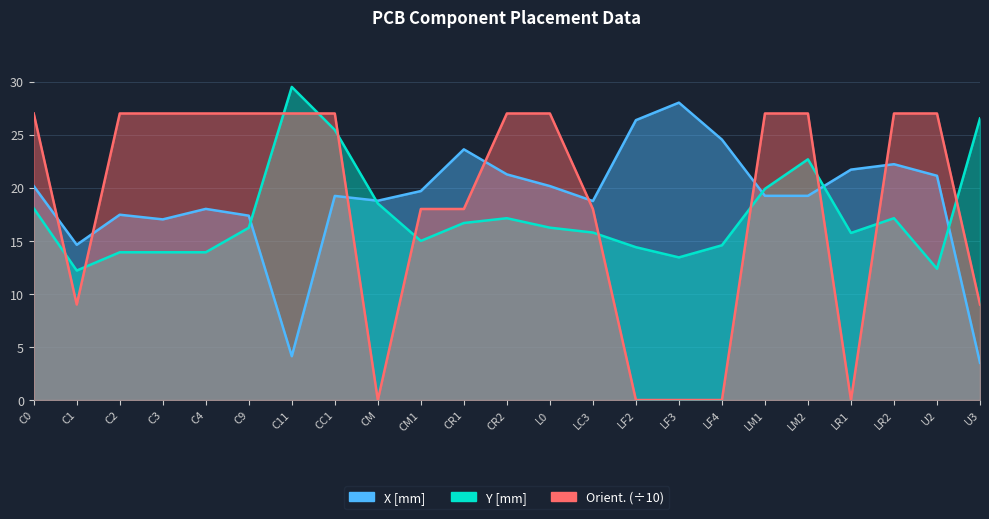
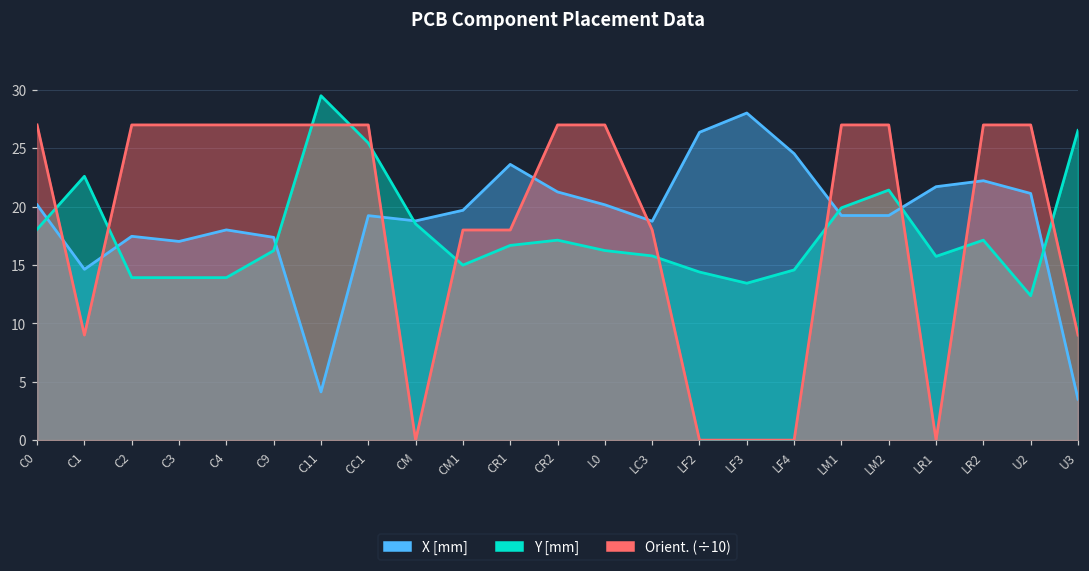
  {
    "X [mm]": {
      "C0": 20.2,
      "C1": 14.6,
      "C2": 17.5,
      "C3": 17.0,
      "C4": 18.0,
      "C9": 17.4,
      "C11": 4.1,
      "CC1": 19.2,
      "CM": 18.8,
      "CM1": 19.7,
      "CR1": 23.6,
      "CR2": 21.3,
      "L0": 20.2,
      "LC3": 18.8,
      "LF2": 26.4,
      "LF3": 28.0,
      "LF4": 24.5,
      "LM1": 19.2,
      "LM2": 19.2,
      "LR1": 21.7,
      "LR2": 22.2,
      "U2": 21.1,
      "U3": 3.5
    },
    "Y [mm]": {
      "C0": 18.1,
-     "C1": 12.2,
+     "C1": 22.6,
      "C2": 13.9,
      "C3": 13.9,
      "C4": 13.9,
      "C9": 16.2,
      "C11": 29.5,
      "CC1": 25.5,
      "CM": 18.5,
      "CM1": 15.0,
      "CR1": 16.7,
      "CR2": 17.1,
      "L0": 16.2,
      "LC3": 15.8,
      "LF2": 14.4,
      "LF3": 13.4,
      "LF4": 14.6,
      "LM1": 19.9,
-     "LM2": 22.7,
+     "LM2": 21.4,
      "LR1": 15.7,
      "LR2": 17.1,
      "U2": 12.4,
      "U3": 26.5
    },
    "Orient. (÷10)": {
      "C0": 27.0,
      "C1": 9.0,
      "C2": 27.0,
      "C3": 27.0,
      "C4": 27.0,
      "C9": 27.0,
      "C11": 27.0,
      "CC1": 27.0,
      "CM": 0.0,
      "CM1": 18.0,
      "CR1": 18.0,
      "CR2": 27.0,
      "L0": 27.0,
      "LC3": 18.0,
      "LF2": 0.0,
      "LF3": 0.0,
      "LF4": 0.0,
      "LM1": 27.0,
      "LM2": 27.0,
      "LR1": 0.0,
      "LR2": 27.0,
      "U2": 27.0,
      "U3": 9.0
    }
  }
